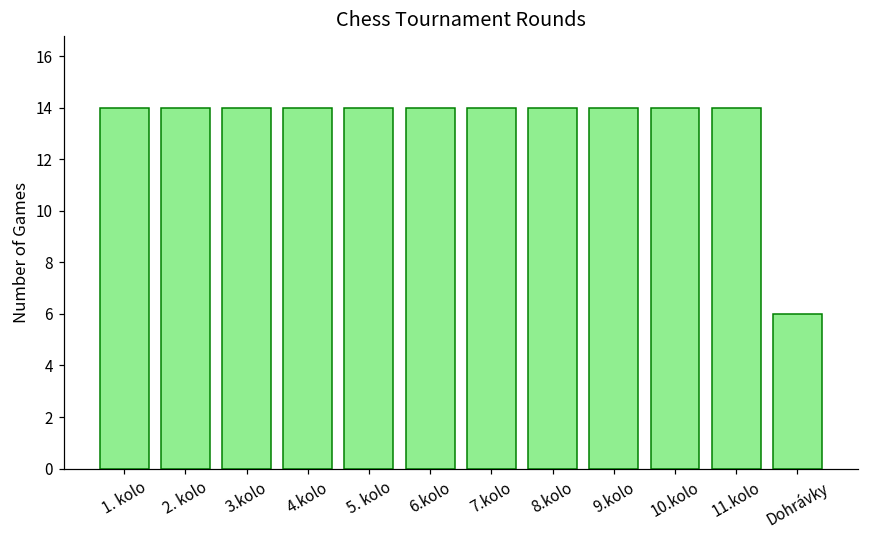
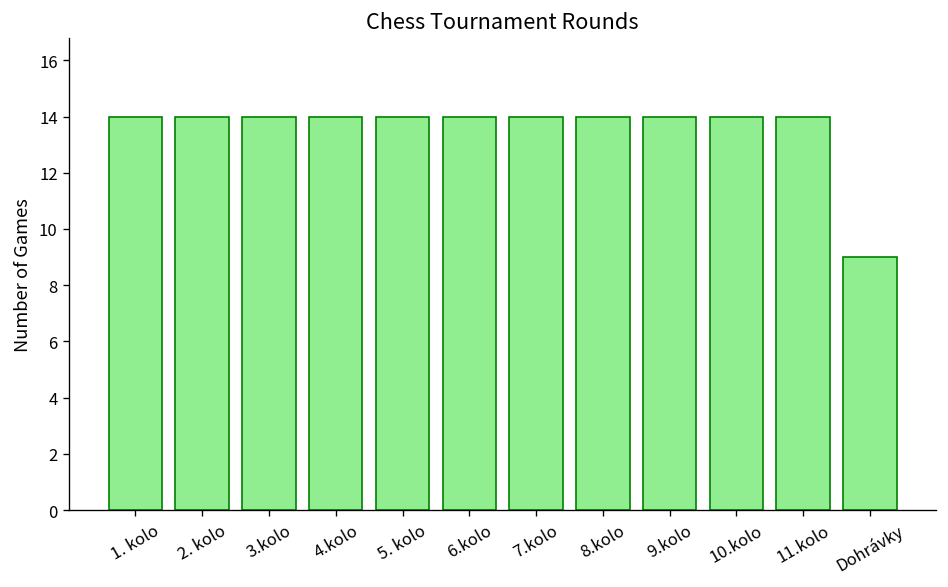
  {
    "1. kolo": 14,
    "2. kolo": 14,
    "3.kolo": 14,
    "4.kolo": 14,
    "5. kolo": 14,
    "6.kolo": 14,
    "7.kolo": 14,
    "8.kolo": 14,
    "9.kolo": 14,
    "10.kolo": 14,
    "11.kolo": 14,
-   "Dohrávky": 6
+   "Dohrávky": 9
  }
